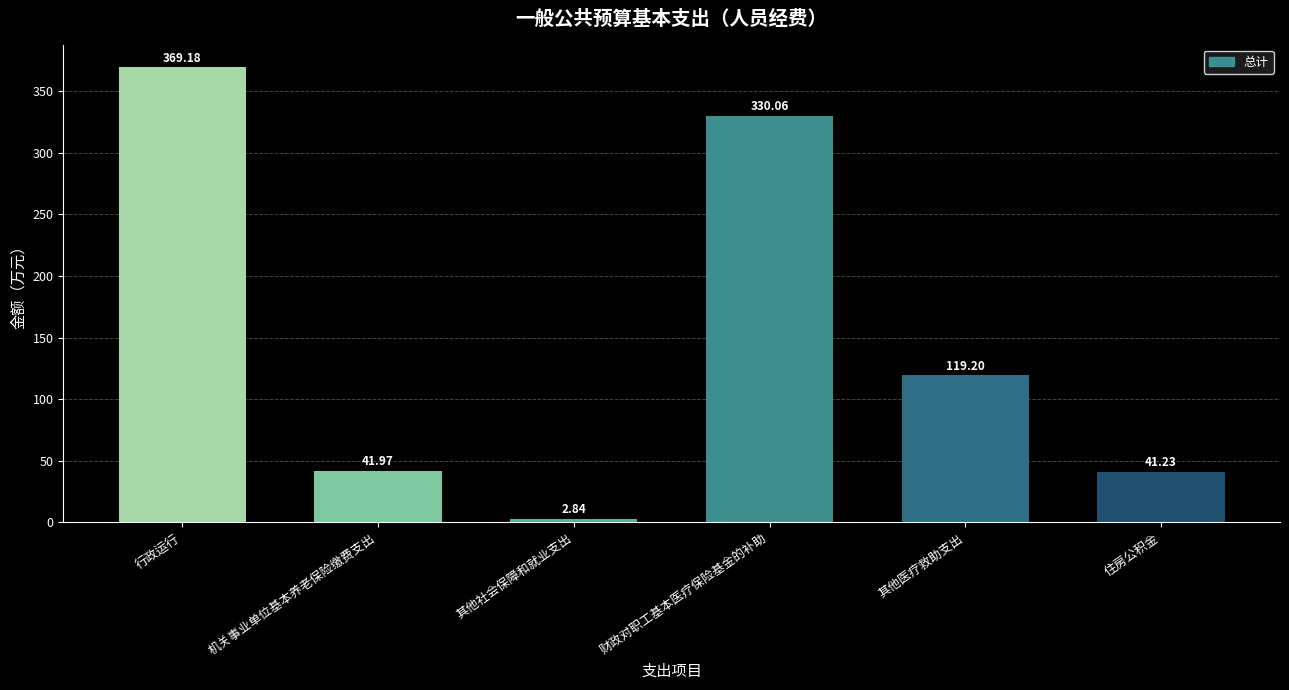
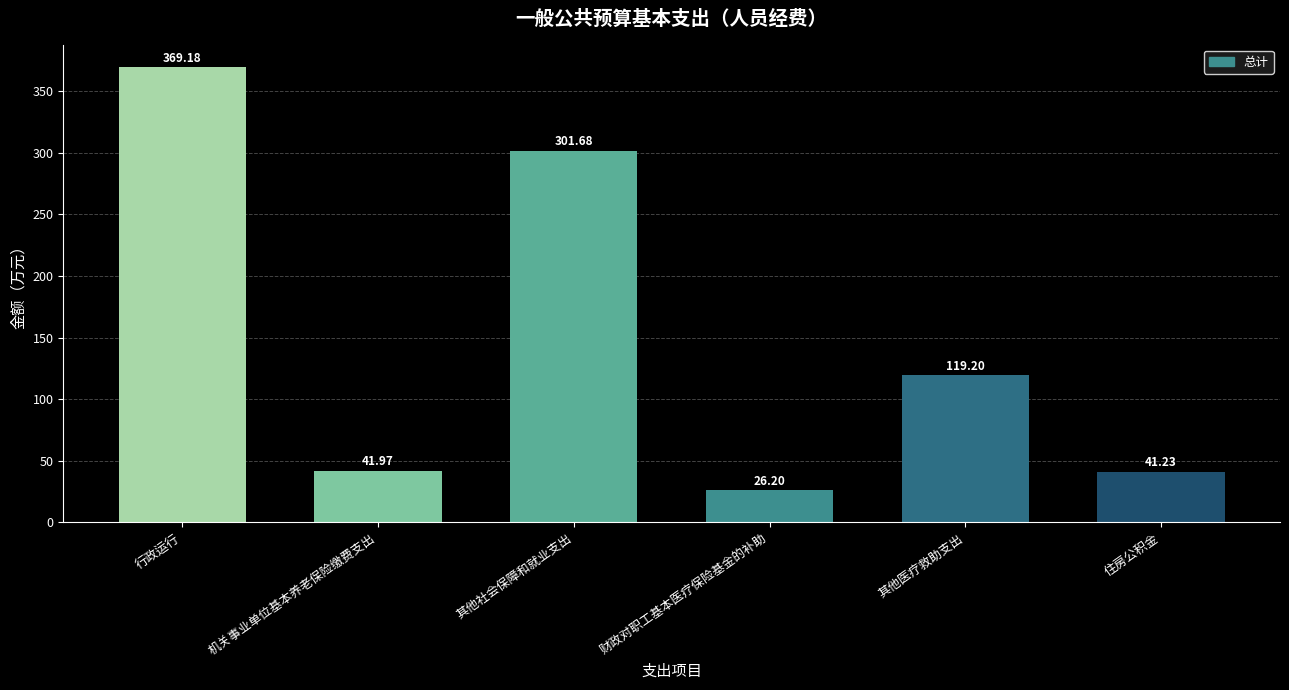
  {
    "行政运行": 369.18,
    "机关事业单位基本养老保险缴费支出": 41.97,
-   "其他社会保障和就业支出": 2.84,
-   "财政对职工基本医疗保险基金的补助": 330.06,
+   "其他社会保障和就业支出": 301.68,
+   "财政对职工基本医疗保险基金的补助": 26.20,
    "其他医疗救助支出": 119.20,
    "住房公积金": 41.23
  }
